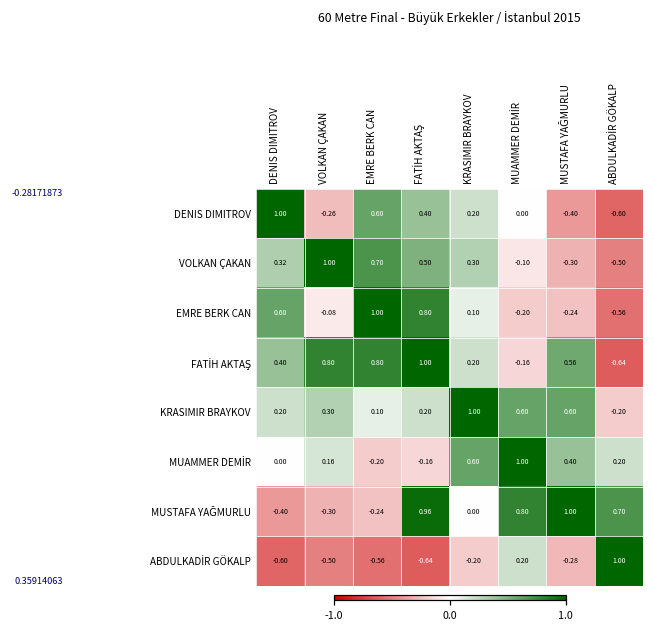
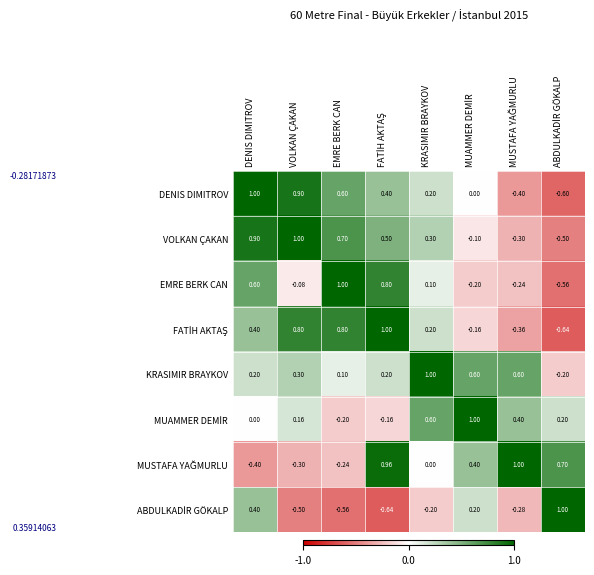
  {
    "DENIS DIMITROV": {
      "DENIS DIMITROV": 1.00,
-     "VOLKAN ÇAKAN": -0.26,
+     "VOLKAN ÇAKAN": 0.90,
      "EMRE BERK CAN": 0.60,
      "FATİH AKTAŞ": 0.40,
      "KRASIMIR BRAYKOV": 0.20,
      "MUAMMER DEMİR": 0.00,
      "MUSTAFA YAĞMURLU": -0.40,
      "ABDULKADİR GÖKALP": -0.60
    },
    "VOLKAN ÇAKAN": {
-     "DENIS DIMITROV": 0.32,
+     "DENIS DIMITROV": 0.90,
      "VOLKAN ÇAKAN": 1.00,
      "EMRE BERK CAN": 0.70,
      "FATİH AKTAŞ": 0.50,
      "KRASIMIR BRAYKOV": 0.30,
      "MUAMMER DEMİR": -0.10,
      "MUSTAFA YAĞMURLU": -0.30,
      "ABDULKADİR GÖKALP": -0.50
    },
    "EMRE BERK CAN": {
      "DENIS DIMITROV": 0.60,
      "VOLKAN ÇAKAN": -0.08,
      "EMRE BERK CAN": 1.00,
      "FATİH AKTAŞ": 0.80,
      "KRASIMIR BRAYKOV": 0.10,
      "MUAMMER DEMİR": -0.20,
      "MUSTAFA YAĞMURLU": -0.24,
      "ABDULKADİR GÖKALP": -0.56
    },
    "FATİH AKTAŞ": {
      "DENIS DIMITROV": 0.40,
      "VOLKAN ÇAKAN": 0.80,
      "EMRE BERK CAN": 0.80,
      "FATİH AKTAŞ": 1.00,
      "KRASIMIR BRAYKOV": 0.20,
      "MUAMMER DEMİR": -0.16,
-     "MUSTAFA YAĞMURLU": 0.56,
+     "MUSTAFA YAĞMURLU": -0.36,
      "ABDULKADİR GÖKALP": -0.64
    },
    "KRASIMIR BRAYKOV": {
      "DENIS DIMITROV": 0.20,
      "VOLKAN ÇAKAN": 0.30,
      "EMRE BERK CAN": 0.10,
      "FATİH AKTAŞ": 0.20,
      "KRASIMIR BRAYKOV": 1.00,
      "MUAMMER DEMİR": 0.60,
      "MUSTAFA YAĞMURLU": 0.60,
      "ABDULKADİR GÖKALP": -0.20
    },
    "MUAMMER DEMİR": {
      "DENIS DIMITROV": 0.00,
      "VOLKAN ÇAKAN": 0.16,
      "EMRE BERK CAN": -0.20,
      "FATİH AKTAŞ": -0.16,
      "KRASIMIR BRAYKOV": 0.60,
      "MUAMMER DEMİR": 1.00,
      "MUSTAFA YAĞMURLU": 0.40,
      "ABDULKADİR GÖKALP": 0.20
    },
    "MUSTAFA YAĞMURLU": {
      "DENIS DIMITROV": -0.40,
      "VOLKAN ÇAKAN": -0.30,
      "EMRE BERK CAN": -0.24,
      "FATİH AKTAŞ": 0.96,
      "KRASIMIR BRAYKOV": 0.00,
-     "MUAMMER DEMİR": 0.80,
+     "MUAMMER DEMİR": 0.40,
      "MUSTAFA YAĞMURLU": 1.00,
      "ABDULKADİR GÖKALP": 0.70
    },
    "ABDULKADİR GÖKALP": {
-     "DENIS DIMITROV": -0.60,
+     "DENIS DIMITROV": 0.40,
      "VOLKAN ÇAKAN": -0.50,
      "EMRE BERK CAN": -0.56,
      "FATİH AKTAŞ": -0.64,
      "KRASIMIR BRAYKOV": -0.20,
      "MUAMMER DEMİR": 0.20,
      "MUSTAFA YAĞMURLU": -0.28,
      "ABDULKADİR GÖKALP": 1.00
    }
  }
